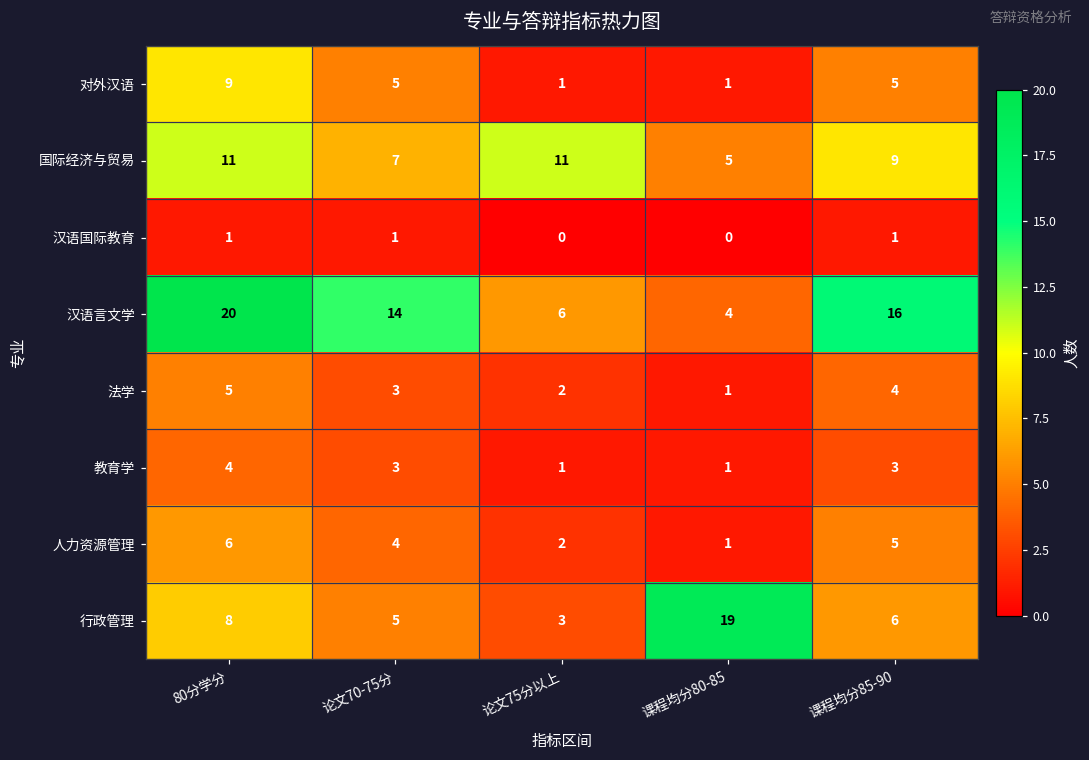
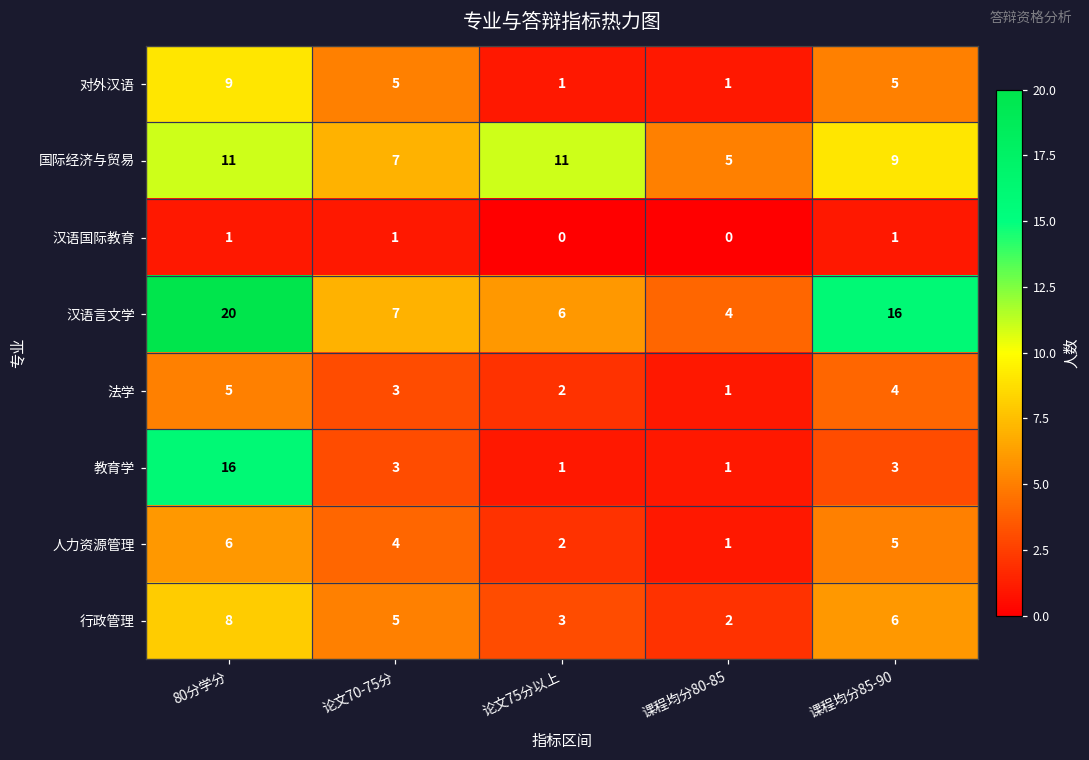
  {
    "对外汉语": {
      "80分学分": 9,
      "论文70-75分": 5,
      "论文75分以上": 1,
      "课程均分80-85": 1,
      "课程均分85-90": 5
    },
    "国际经济与贸易": {
      "80分学分": 11,
      "论文70-75分": 7,
      "论文75分以上": 11,
      "课程均分80-85": 5,
      "课程均分85-90": 9
    },
    "汉语国际教育": {
      "80分学分": 1,
      "论文70-75分": 1,
      "论文75分以上": 0,
      "课程均分80-85": 0,
      "课程均分85-90": 1
    },
    "汉语言文学": {
      "80分学分": 20,
-     "论文70-75分": 14,
+     "论文70-75分": 7,
      "论文75分以上": 6,
      "课程均分80-85": 4,
      "课程均分85-90": 16
    },
    "法学": {
      "80分学分": 5,
      "论文70-75分": 3,
      "论文75分以上": 2,
      "课程均分80-85": 1,
      "课程均分85-90": 4
    },
    "教育学": {
-     "80分学分": 4,
+     "80分学分": 16,
      "论文70-75分": 3,
      "论文75分以上": 1,
      "课程均分80-85": 1,
      "课程均分85-90": 3
    },
    "人力资源管理": {
      "80分学分": 6,
      "论文70-75分": 4,
      "论文75分以上": 2,
      "课程均分80-85": 1,
      "课程均分85-90": 5
    },
    "行政管理": {
      "80分学分": 8,
      "论文70-75分": 5,
      "论文75分以上": 3,
-     "课程均分80-85": 19,
+     "课程均分80-85": 2,
      "课程均分85-90": 6
    }
  }
